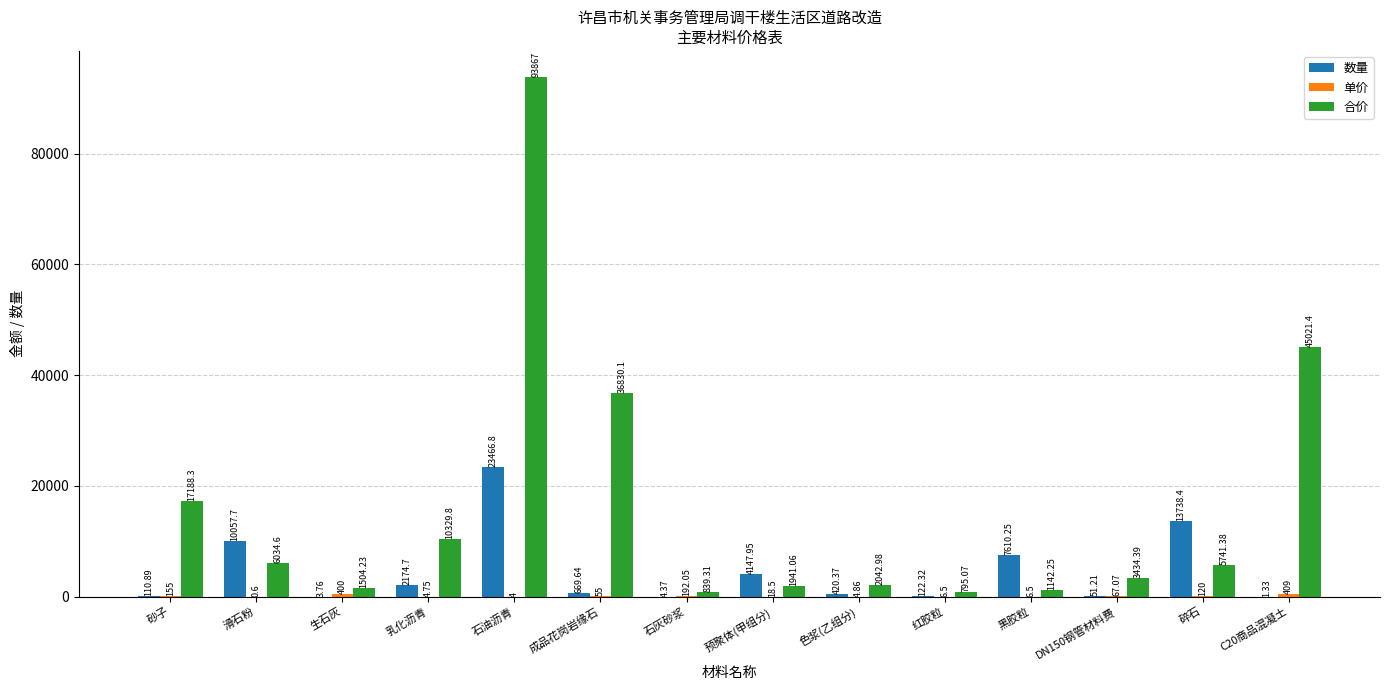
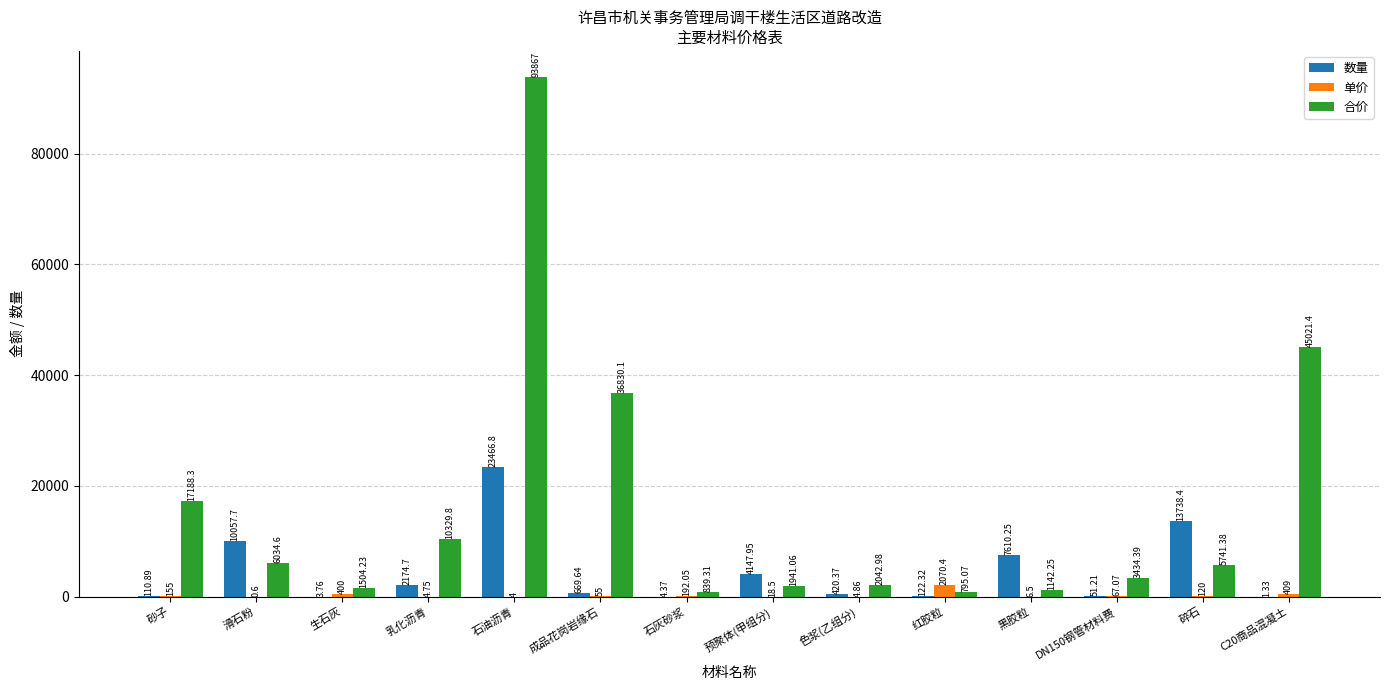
  {
    "数量": {
      "砂子": 110.89,
      "滑石粉": 10057.7,
      "生石灰": 3.76,
      "乳化沥青": 2174.7,
      "石油沥青": 23466.8,
      "成品花岗岩缘石": 669.64,
      "石灰砂浆": 4.37,
      "预聚体(甲组分)": 4147.95,
      "色浆(乙组分)": 420.37,
      "红胶粒": 122.32,
      "黑胶粒": 7610.25,
      "DN150钢管材料费": 51.21,
      "碎石": 13738.4,
      "C20商品混凝土": 1.33
    },
    "单价": {
      "砂子": 155,
      "滑石粉": 0.6,
      "生石灰": 400,
      "乳化沥青": 4.75,
      "石油沥青": 4,
      "成品花岗岩缘石": 55,
      "石灰砂浆": 192.05,
      "预聚体(甲组分)": 18.5,
      "色浆(乙组分)": 4.86,
-     "红胶粒": 6.5,
+     "红胶粒": 2070.4,
      "黑胶粒": 6.5,
      "DN150钢管材料费": 67.07,
      "碎石": 120,
      "C20商品混凝土": 409
    },
    "合价": {
      "砂子": 17188.3,
      "滑石粉": 6034.6,
      "生石灰": 1504.23,
      "乳化沥青": 10329.8,
      "石油沥青": 93867,
      "成品花岗岩缘石": 36830.1,
      "石灰砂浆": 839.31,
      "预聚体(甲组分)": 1941.06,
      "色浆(乙组分)": 2042.98,
      "红胶粒": 795.07,
      "黑胶粒": 1142.25,
      "DN150钢管材料费": 3434.39,
      "碎石": 5741.38,
      "C20商品混凝土": 45021.4
    }
  }
